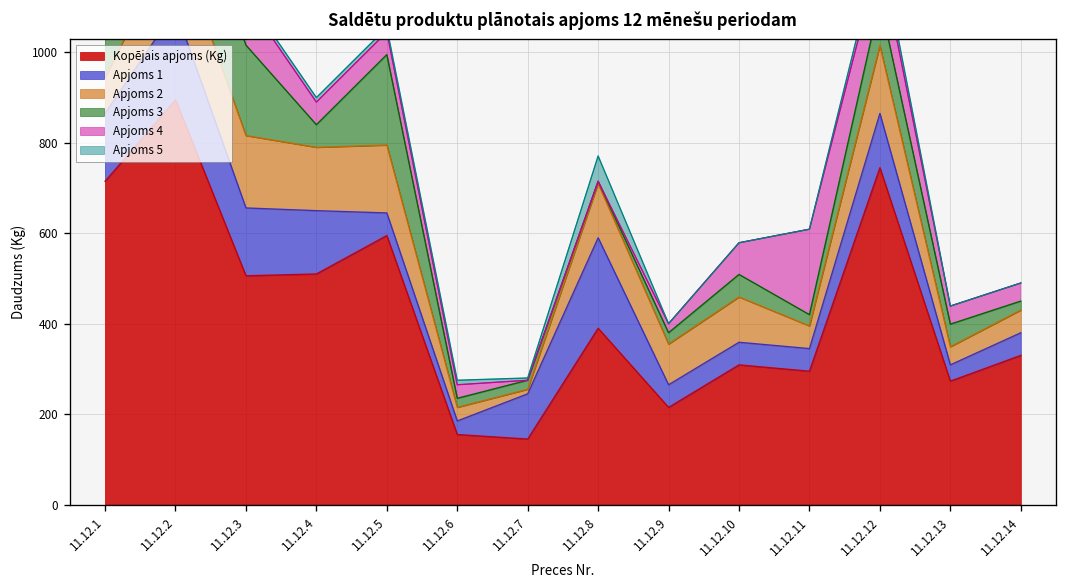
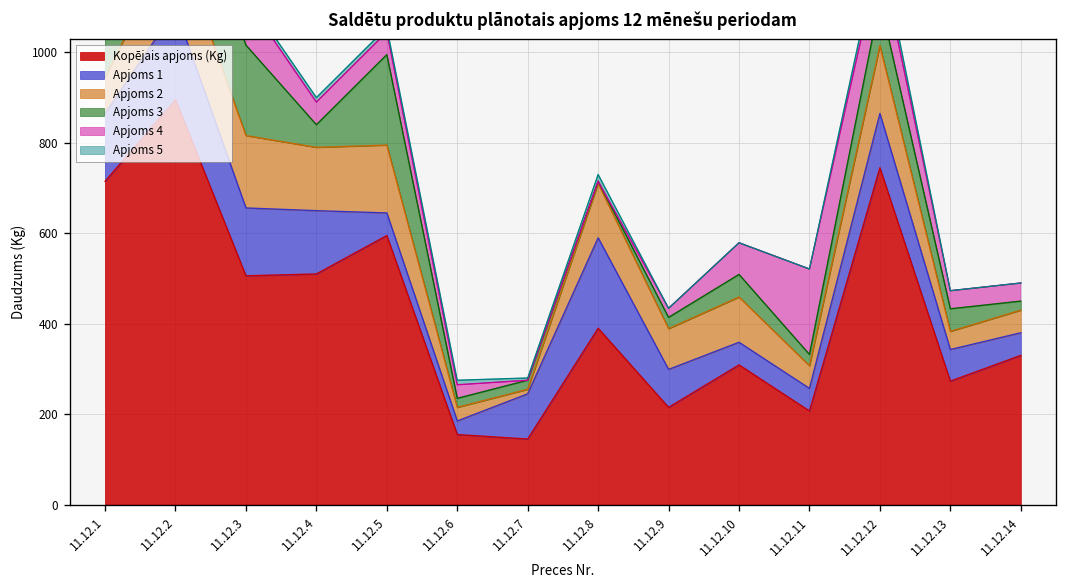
  {
    "Kopējais apjoms (Kg)": {
      "11.12.1": 720,
      "11.12.3": 510,
      "11.12.4": 510,
      "11.12.5": 600,
      "11.12.6": 160,
      "11.12.7": 150,
      "11.12.8": 390,
      "11.12.9": 220,
      "11.12.10": 310,
-     "11.12.11": 300,
+     "11.12.11": 210,
      "11.12.12": 750,
      "11.12.13": 270,
      "11.12.14": 330
    },
    "Apjoms 1": {
      "11.12.3": 150,
      "11.12.4": 140,
      "11.12.5": 50,
      "11.12.6": 30,
      "11.12.7": 100,
      "11.12.8": 200,
-     "11.12.9": 50,
+     "11.12.9": 80,
      "11.12.10": 50,
      "11.12.11": 50,
      "11.12.12": 120,
-     "11.12.13": 40,
+     "11.12.13": 70,
      "11.12.14": 50
    },
    "Apjoms 2": {
      "11.12.3": 160,
      "11.12.4": 140,
      "11.12.5": 150,
      "11.12.6": 30,
      "11.12.7": 10,
      "11.12.9": 90,
      "11.12.10": 100,
      "11.12.11": 50,
      "11.12.12": 150,
      "11.12.13": 40,
      "11.12.14": 50
    },
    "Apjoms 3": {
      "11.12.3": 200,
      "11.12.4": 50,
      "11.12.5": 200,
      "11.12.6": 20,
      "11.12.9": 30,
      "11.12.10": 50,
      "11.12.11": 30,
      "11.12.13": 50,
      "11.12.14": 20
    },
    "Apjoms 4": {
      "11.12.4": 50,
      "11.12.6": 30
    },
    "Apjoms 5": {
      "11.12.4": 10,
      "11.12.6": 10,
-     "11.12.8": 60
+     "11.12.8": 20
    }
  }
